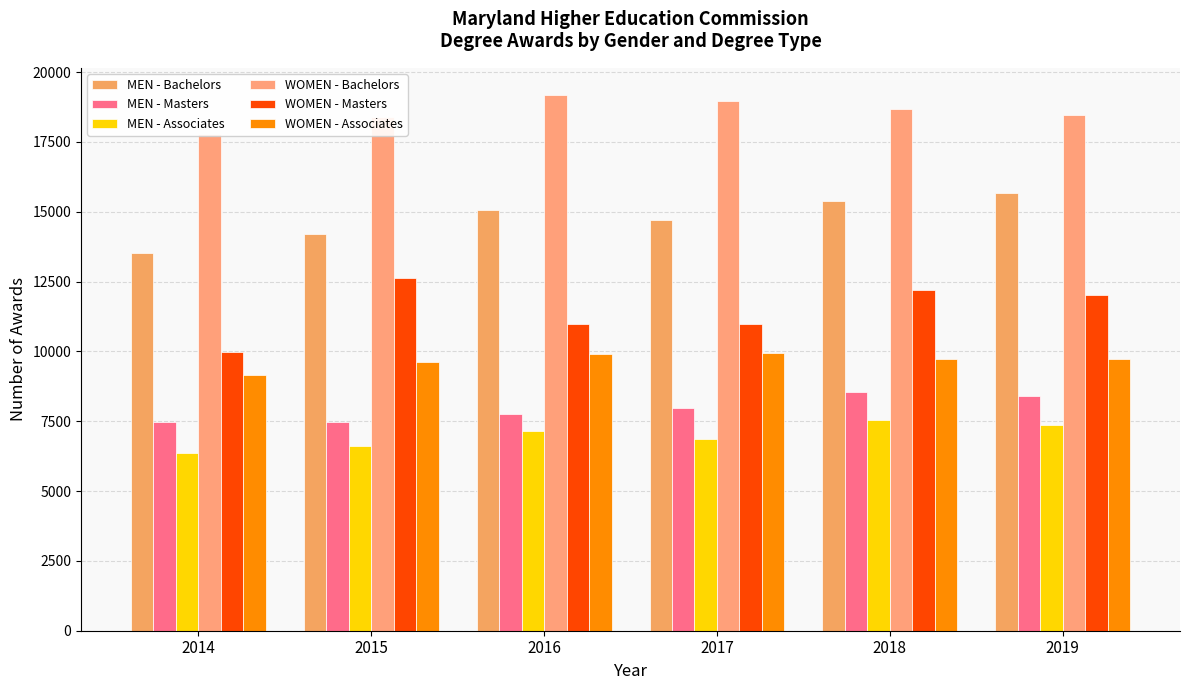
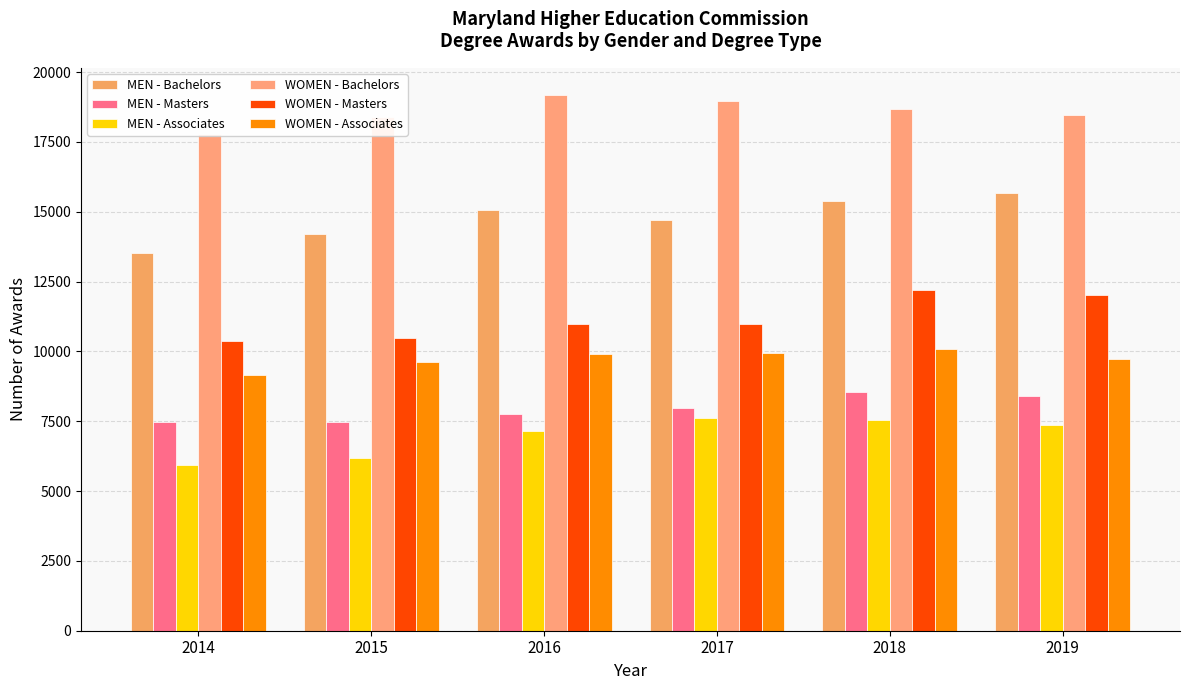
  {
    "MEN - Associates": {
-     "2014": 6400,
-     "2015": 6600,
+     "2014": 5900,
+     "2015": 6200,
      "2016": 7200,
-     "2017": 6900,
+     "2017": 7600,
      "2018": 7500,
      "2019": 7400
    },
    "WOMEN - Masters": {
-     "2014": 10000,
-     "2015": 12600,
+     "2014": 10400,
+     "2015": 10500,
      "2016": 11000,
      "2017": 11000,
      "2018": 12200,
      "2019": 12000
    },
    "WOMEN - Associates": {
      "2014": 9200,
      "2015": 9600,
      "2016": 9900,
      "2017": 9900,
-     "2018": 9700,
+     "2018": 10100,
      "2019": 9700
    }
  }
